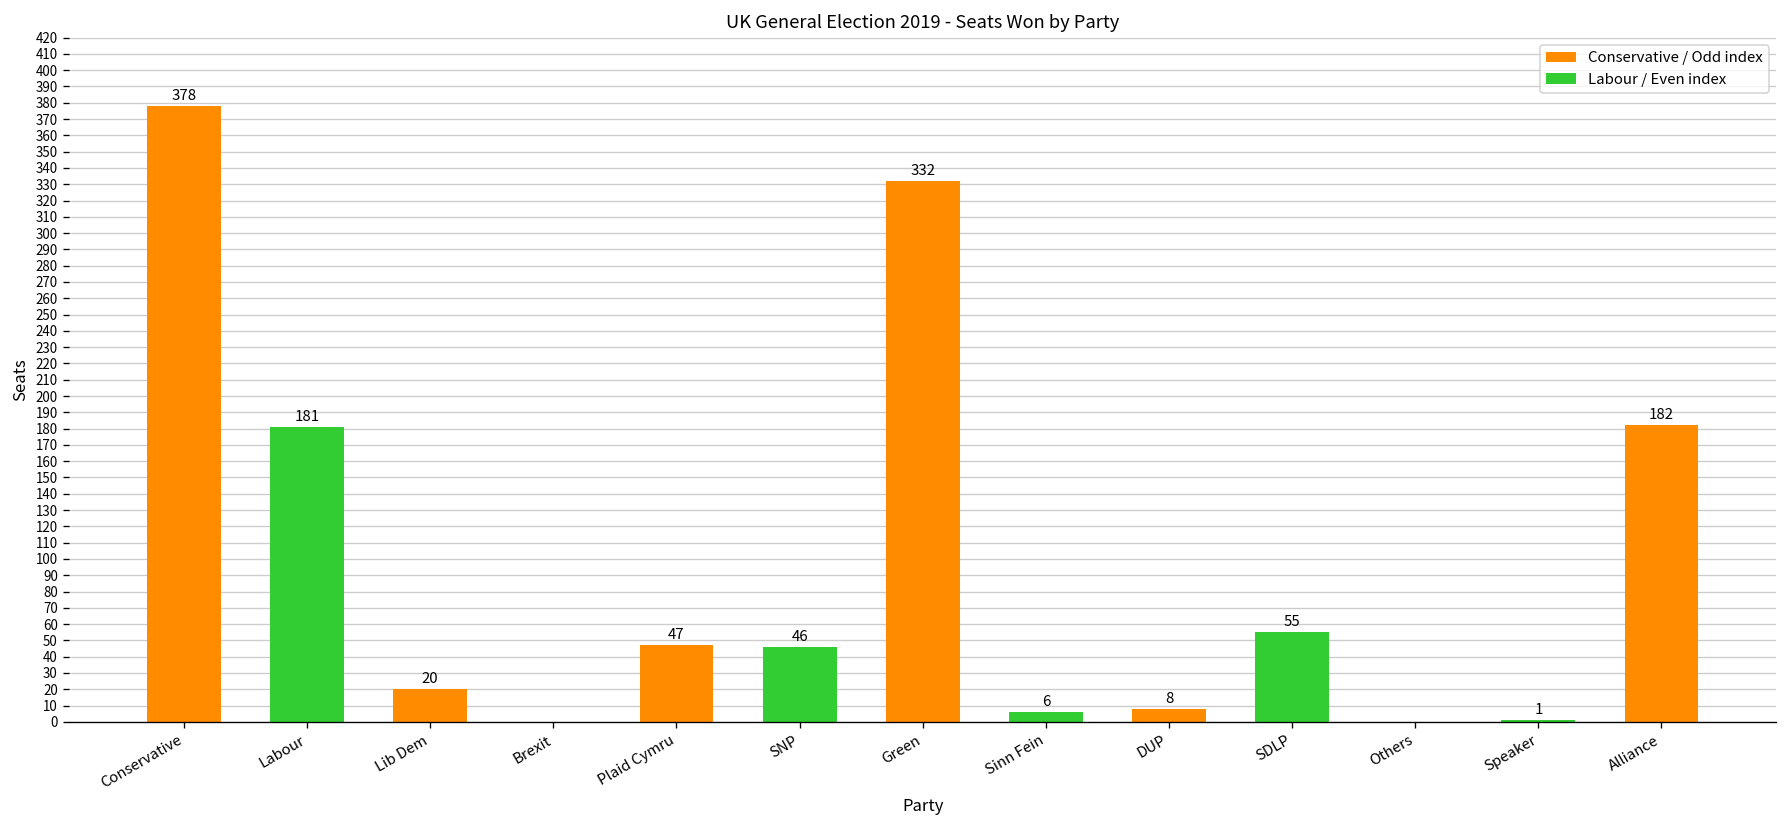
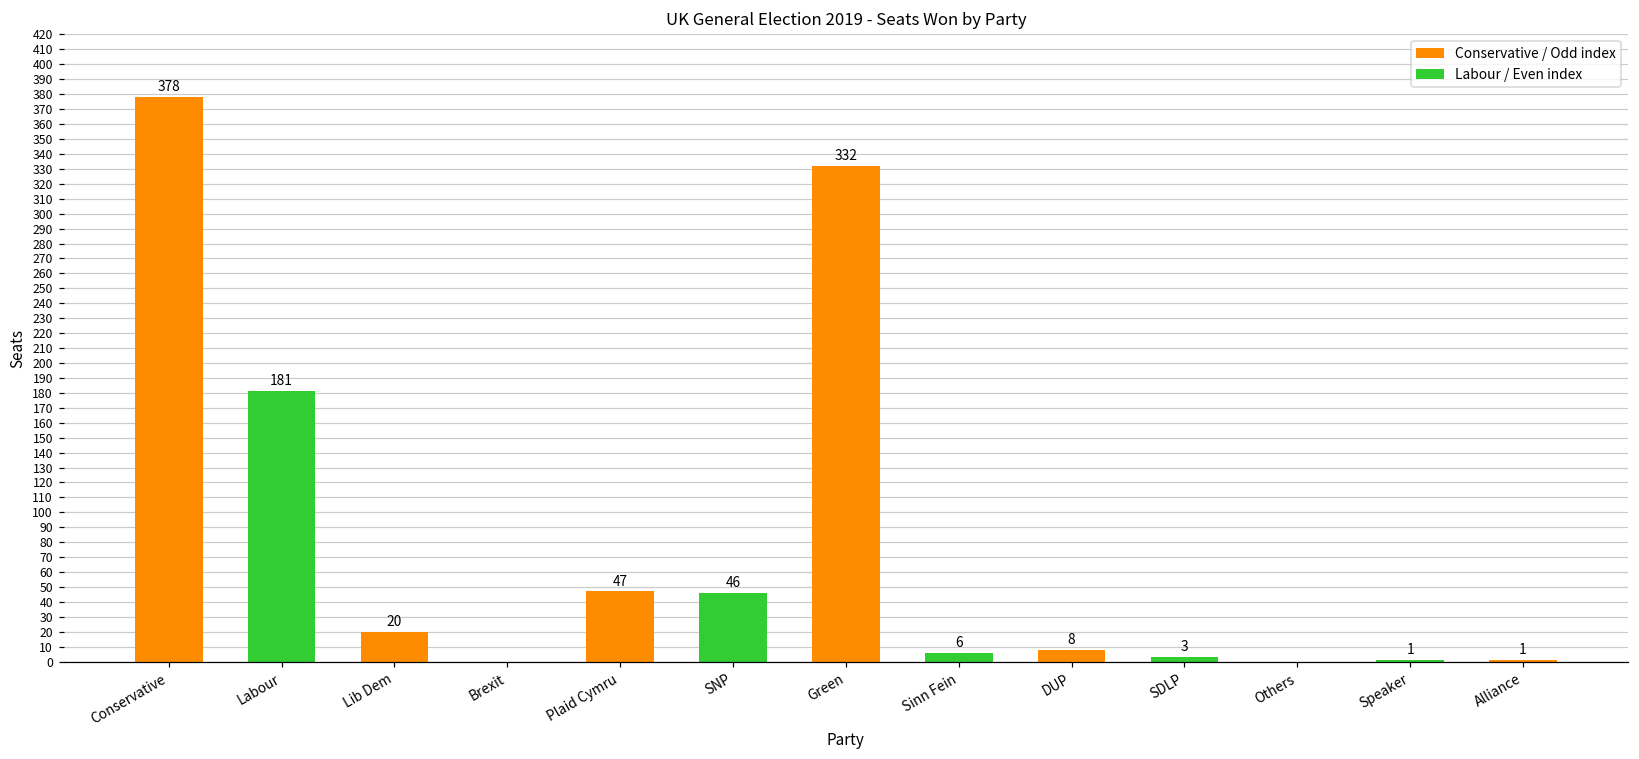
  {
    "Conservative": 378,
    "Labour": 181,
    "Lib Dem": 20,
    "Plaid Cymru": 47,
    "SNP": 46,
    "Green": 332,
    "Sinn Fein": 6,
    "DUP": 8,
-   "SDLP": 55,
+   "SDLP": 3,
    "Speaker": 1,
-   "Alliance": 182
+   "Alliance": 1
  }
